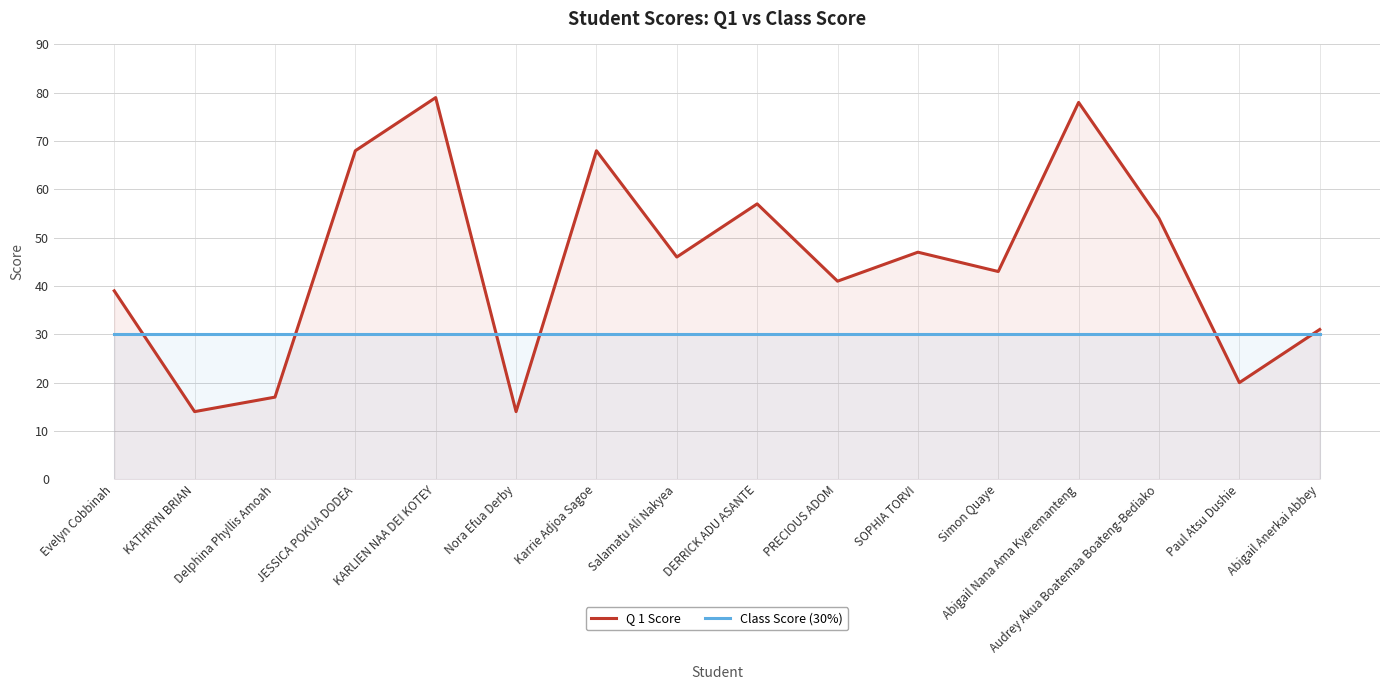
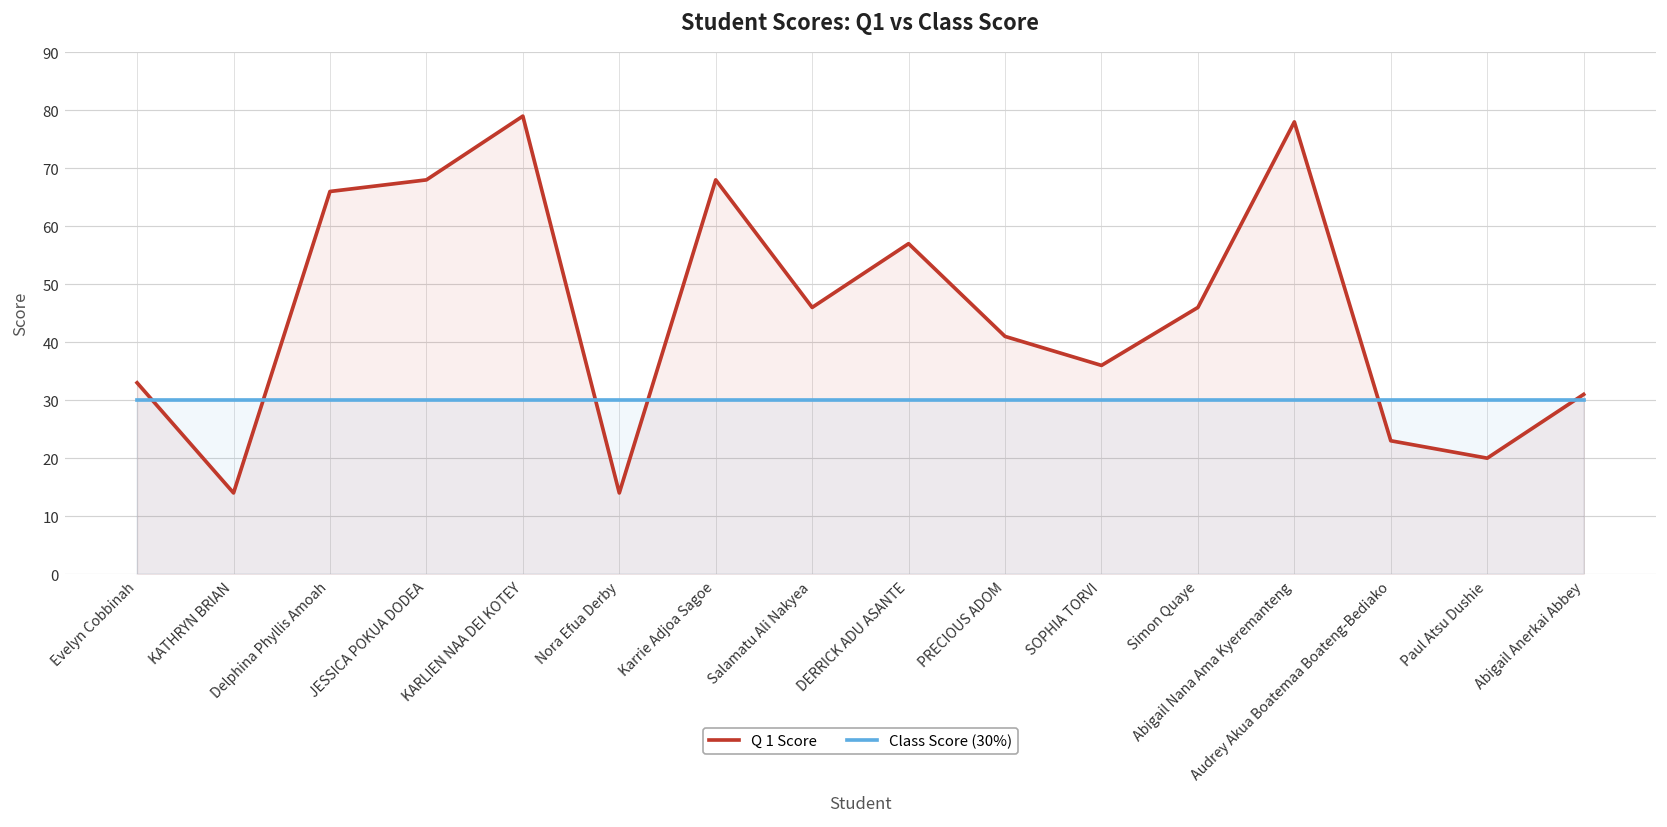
  {
    "Q 1 Score": {
-     "Evelyn Cobbinah": 39,
+     "Evelyn Cobbinah": 33,
      "KATHRYN BRIAN": 14,
-     "Delphina Phyllis Amoah": 17,
+     "Delphina Phyllis Amoah": 66,
      "JESSICA POKUA DODEA": 68,
      "KARLIEN NAA DEI KOTEY": 79,
      "Nora Efua Derby": 14,
      "Karrie Adjoa Sagoe": 68,
      "Salamatu Ali Nakyea": 46,
      "DERRICK ADU ASANTE": 57,
      "PRECIOUS ADOM": 41,
-     "SOPHIA TORVI": 47,
-     "Simon Quaye": 43,
+     "SOPHIA TORVI": 36,
+     "Simon Quaye": 46,
      "Abigail Nana Ama Kyeremanteng": 78,
-     "Audrey Akua Boatemaa Boateng-Bediako": 54,
+     "Audrey Akua Boatemaa Boateng-Bediako": 23,
      "Paul Atsu Dushie": 20,
      "Abigail Anerkai Abbey": 31
    },
    "Class Score (30%)": {
      "Evelyn Cobbinah": 30,
      "KATHRYN BRIAN": 30,
      "Delphina Phyllis Amoah": 30,
      "JESSICA POKUA DODEA": 30,
      "KARLIEN NAA DEI KOTEY": 30,
      "Nora Efua Derby": 30,
      "Karrie Adjoa Sagoe": 30,
      "Salamatu Ali Nakyea": 30,
      "DERRICK ADU ASANTE": 30,
      "PRECIOUS ADOM": 30,
      "SOPHIA TORVI": 30,
      "Simon Quaye": 30,
      "Abigail Nana Ama Kyeremanteng": 30,
      "Audrey Akua Boatemaa Boateng-Bediako": 30,
      "Paul Atsu Dushie": 30,
      "Abigail Anerkai Abbey": 30
    }
  }
